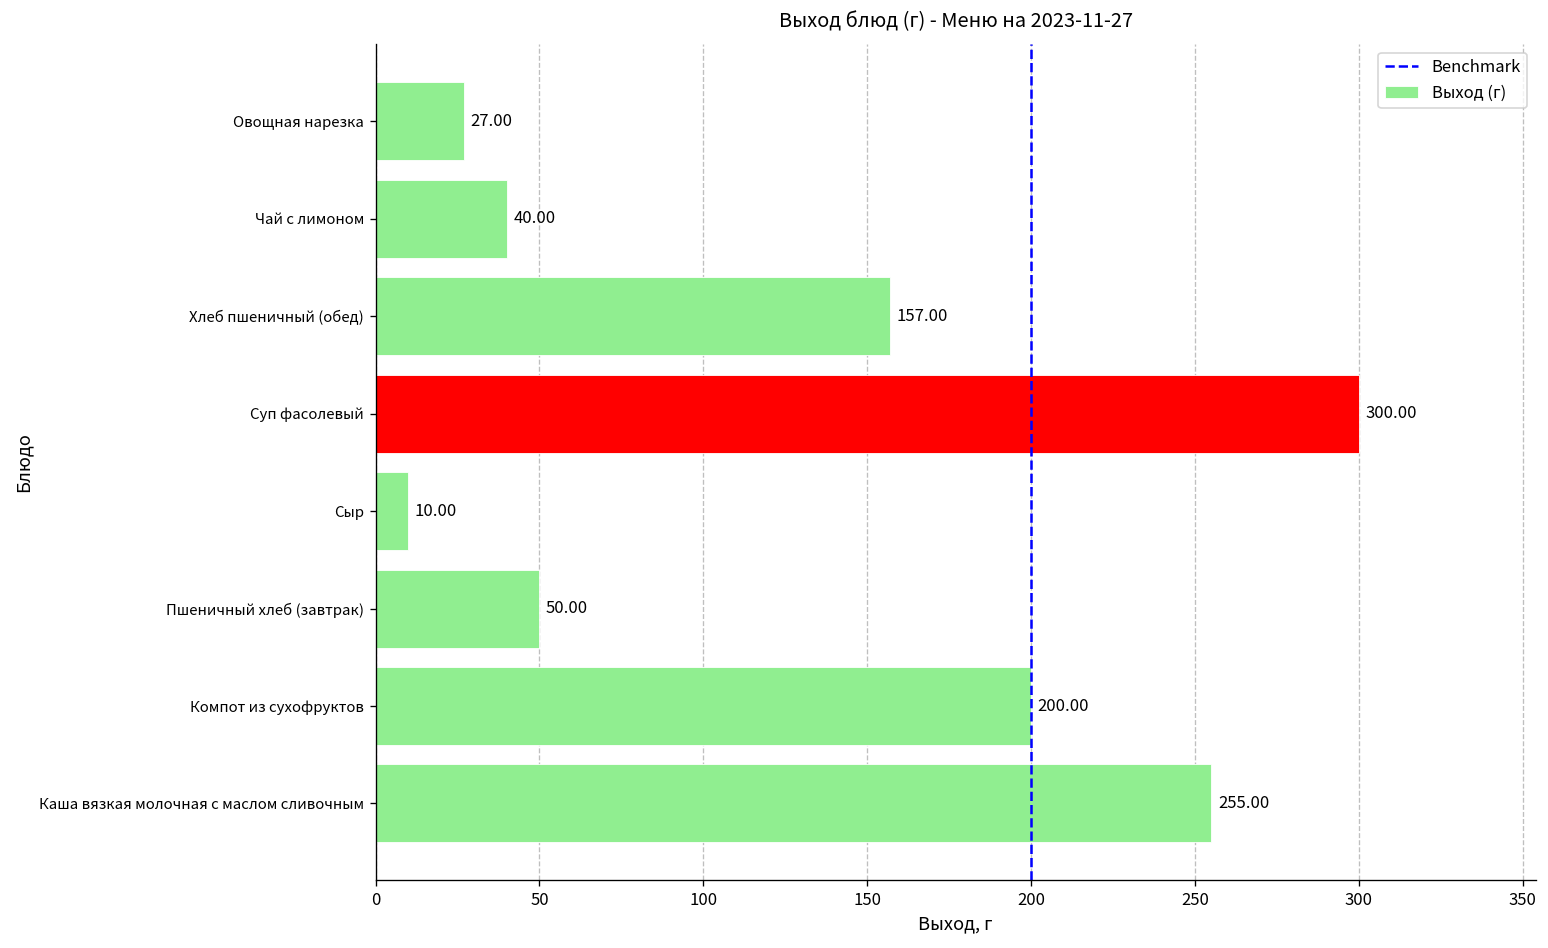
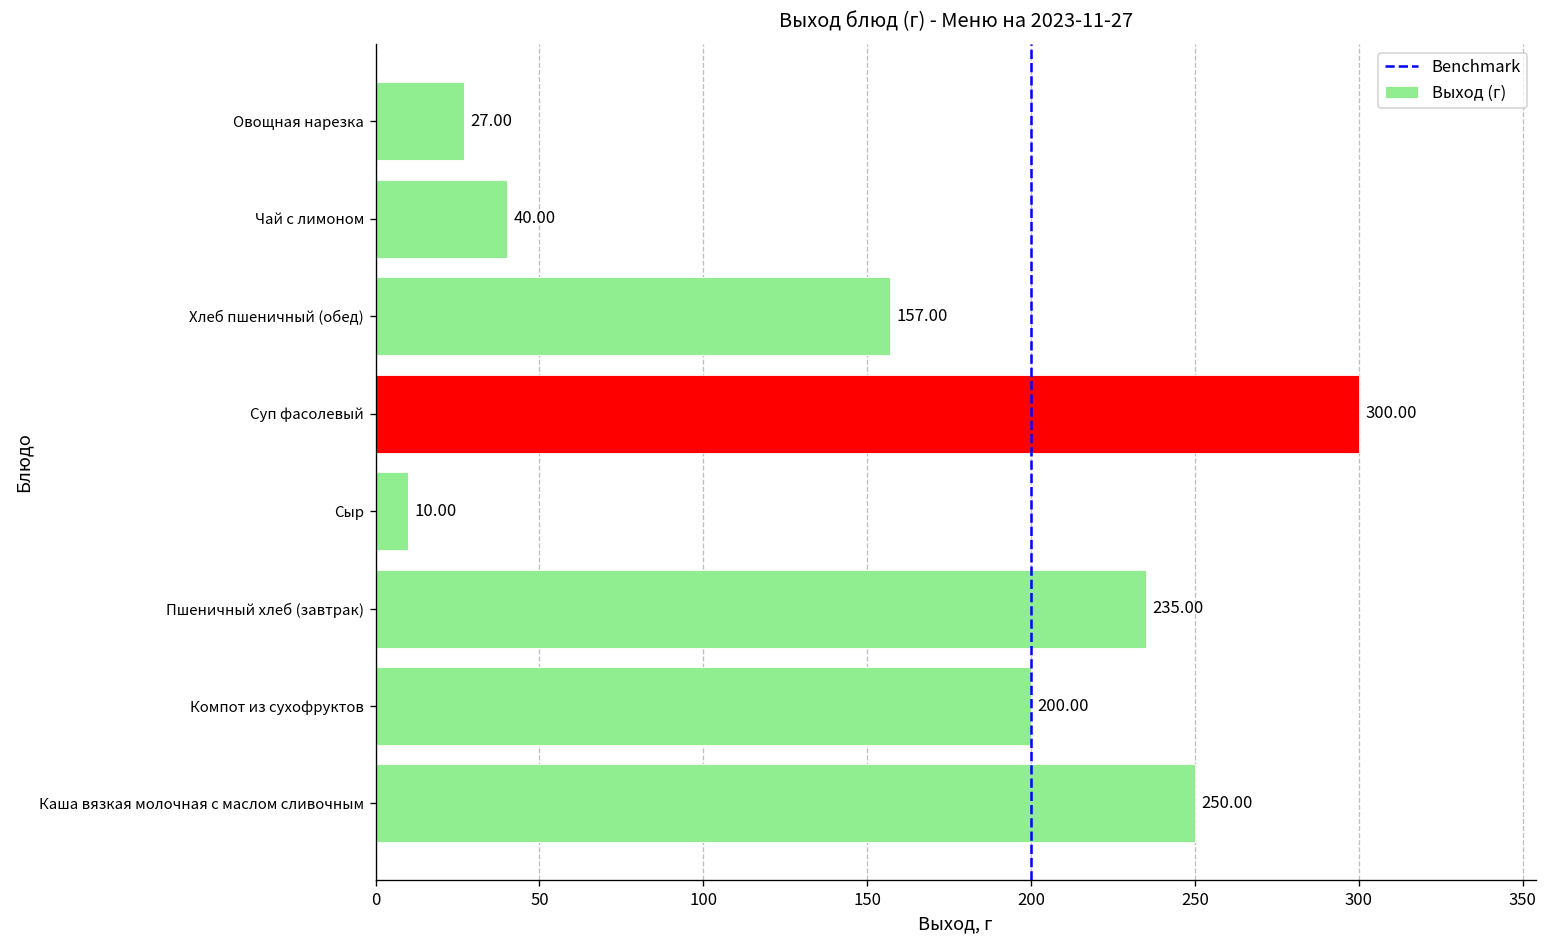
  {
    "Овощная нарезка": 27.00,
    "Чай с лимоном": 40.00,
    "Хлеб пшеничный (обед)": 157.00,
    "Суп фасолевый": 300.00,
    "Сыр": 10.00,
-   "Пшеничный хлеб (завтрак)": 50.00,
+   "Пшеничный хлеб (завтрак)": 235.00,
    "Компот из сухофруктов": 200.00,
-   "Каша вязкая молочная с маслом сливочным": 255.00
+   "Каша вязкая молочная с маслом сливочным": 250.00
  }
